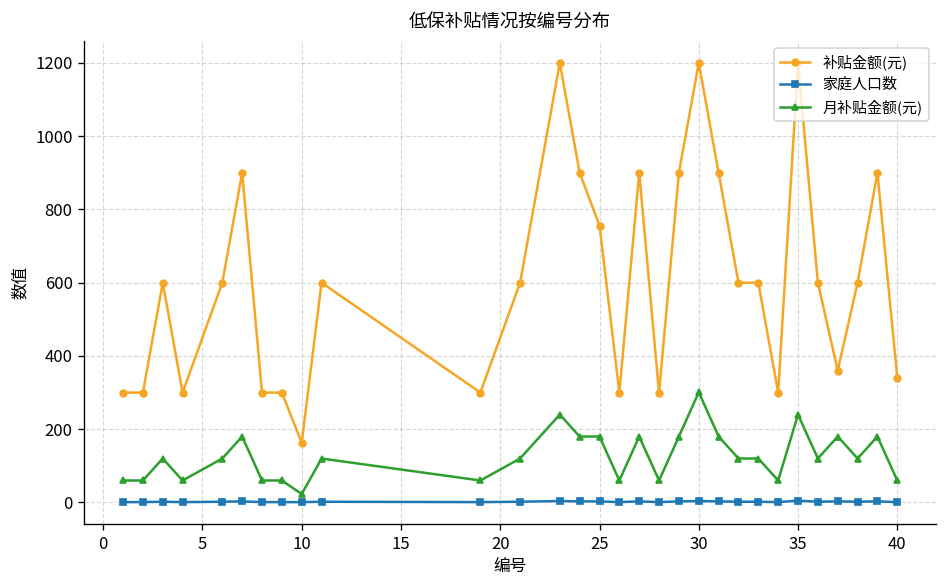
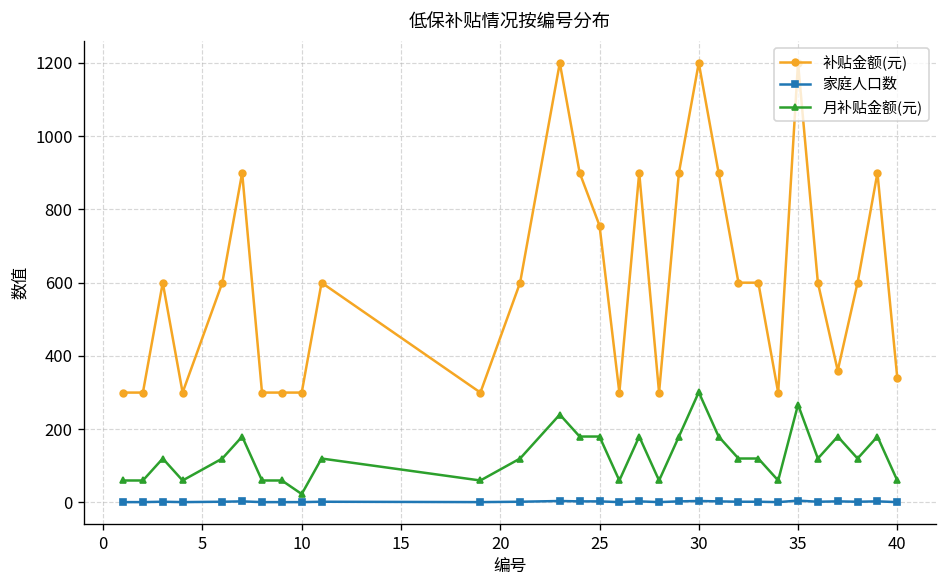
  {
    "补贴金额(元)": {
-     "10": 160,
+     "10": 300,
      "25": 760,
      "30": 1200,
      "40": 340
    },
    "家庭人口数": {
      "10": 0,
      "25": 0,
      "30": 0,
      "35": 10,
      "40": 0
    },
    "月补贴金额(元)": {
      "10": 20,
      "25": 180,
      "30": 300,
-     "35": 240,
+     "35": 270,
      "40": 60
    }
  }
